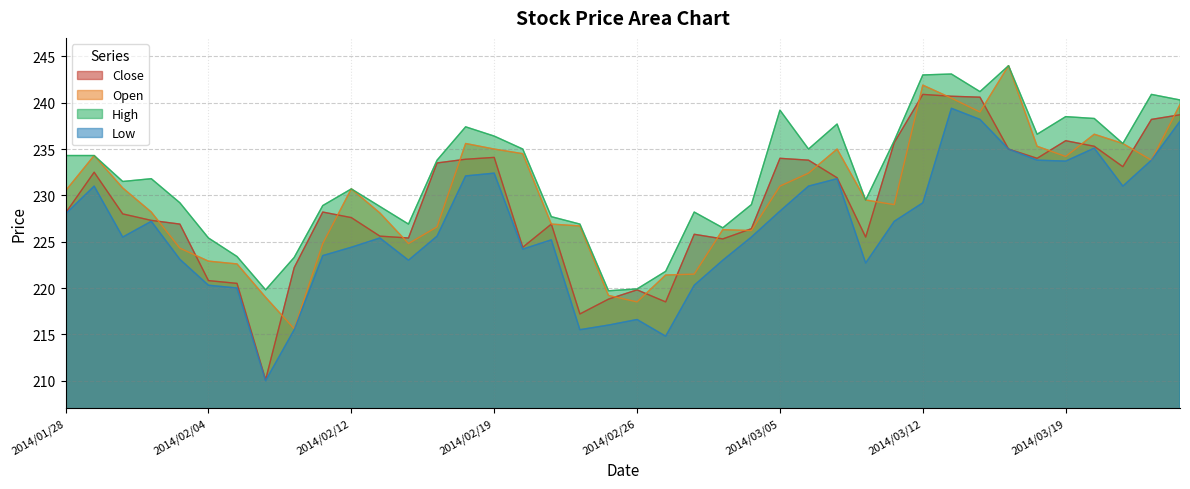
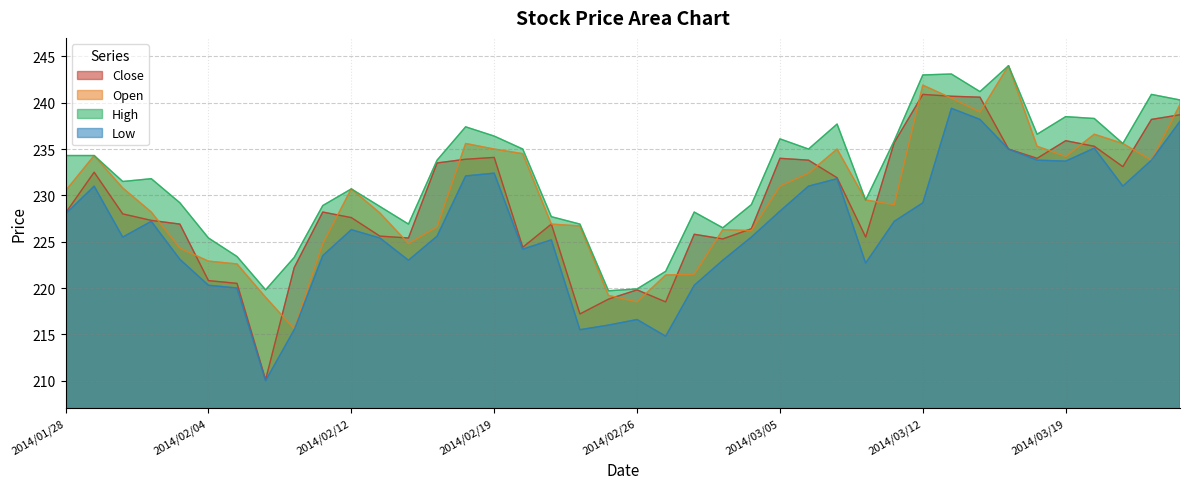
  {
    "Close": {
      "2014/02/04": 221,
      "2014/02/12": 228,
      "2014/02/19": 234,
      "2014/03/05": 234,
      "2014/03/12": 241,
      "2014/03/19": 236
    },
    "Open": {
      "2014/01/28": 231,
      "2014/02/04": 223,
      "2014/02/19": 235,
      "2014/02/26": 219,
      "2014/03/05": 231,
      "2014/03/12": 242,
      "2014/03/19": 234
    },
    "High": {
      "2014/01/28": 234,
      "2014/02/04": 225,
      "2014/02/19": 236,
-     "2014/03/05": 239,
+     "2014/03/05": 236,
      "2014/03/12": 243,
      "2014/03/19": 239
    },
    "Low": {
      "2014/02/04": 220,
-     "2014/02/12": 224,
+     "2014/02/12": 226,
      "2014/02/19": 232,
      "2014/02/26": 217,
      "2014/03/05": 228,
      "2014/03/12": 229,
      "2014/03/19": 234
    }
  }
